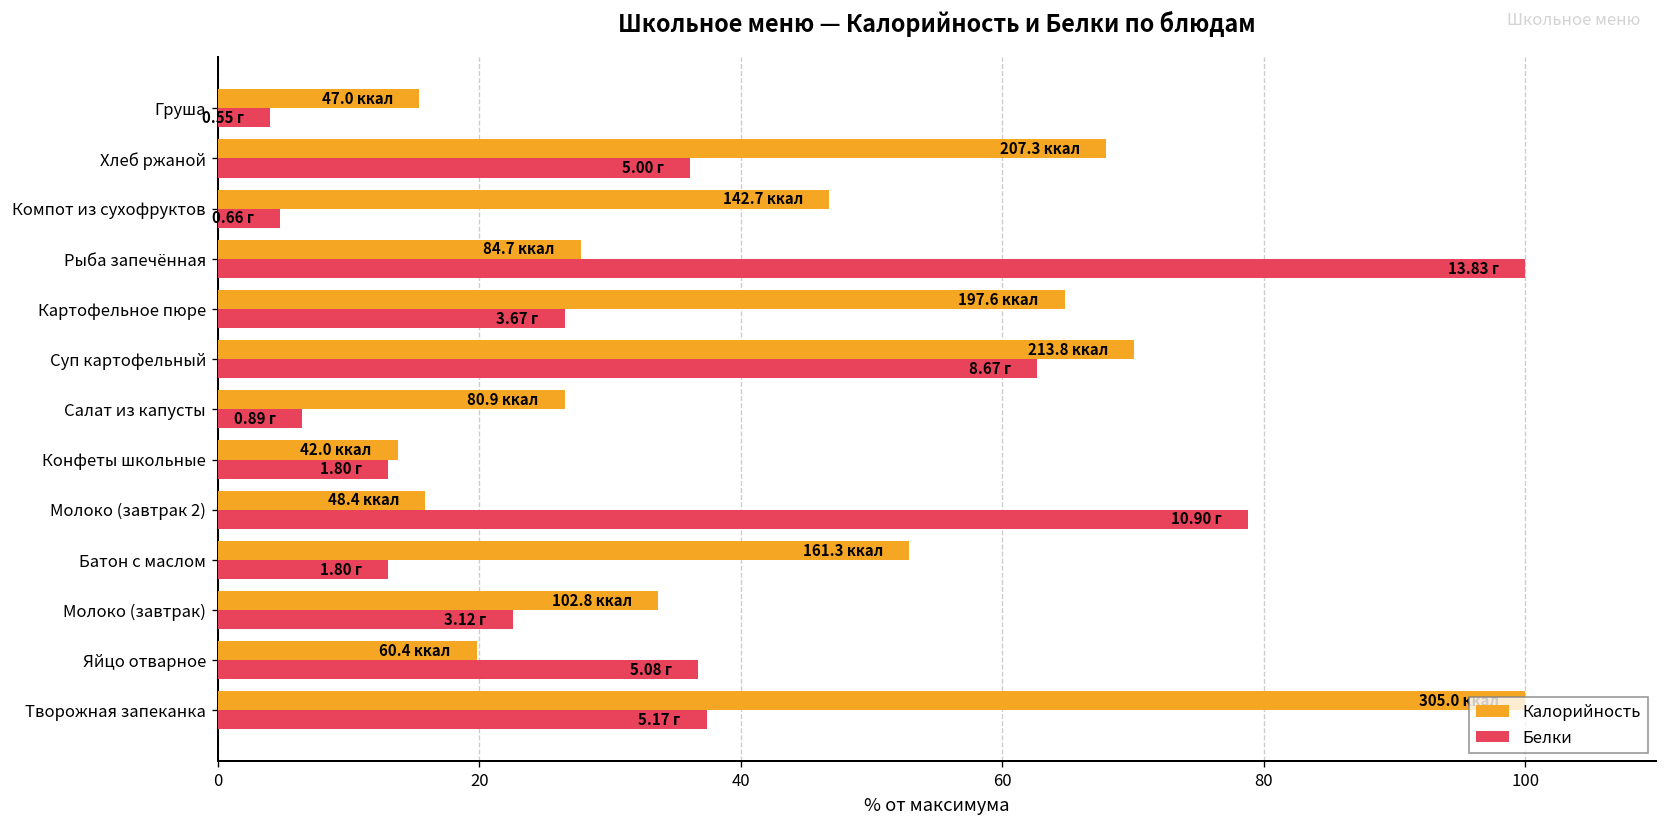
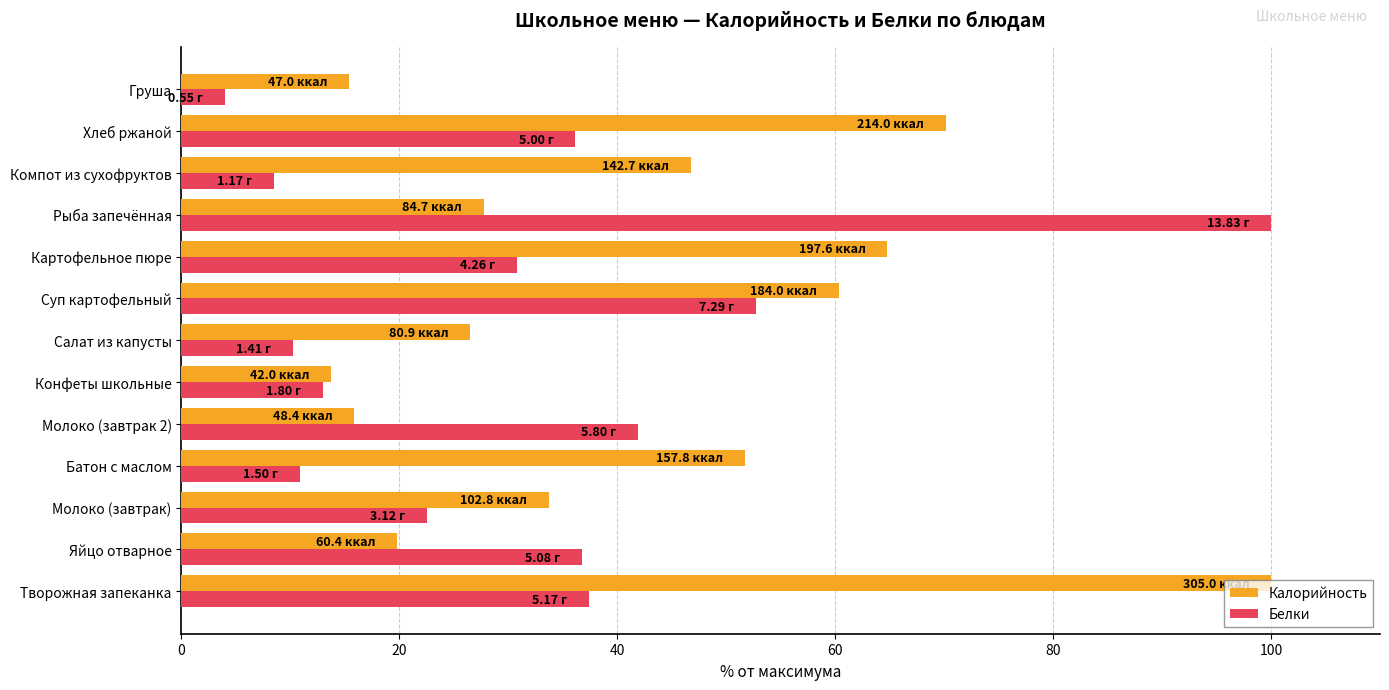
  {
    "Калорийность": {
-     "Хлеб ржаной": 207.3,
-     "Суп картофельный": 213.8,
-     "Батон с маслом": 161.3
+     "Хлеб ржаной": 214.0,
+     "Суп картофельный": 184.0,
+     "Батон с маслом": 157.8
    },
    "Белки": {
-     "Компот из сухофруктов": 0.66,
-     "Картофельное пюре": 3.67,
-     "Суп картофельный": 8.67,
-     "Салат из капусты": 0.89,
-     "Молоко (завтрак 2)": 10.90,
-     "Батон с маслом": 1.80
+     "Компот из сухофруктов": 1.17,
+     "Картофельное пюре": 4.26,
+     "Суп картофельный": 7.29,
+     "Салат из капусты": 1.41,
+     "Молоко (завтрак 2)": 5.80,
+     "Батон с маслом": 1.50
    }
  }
